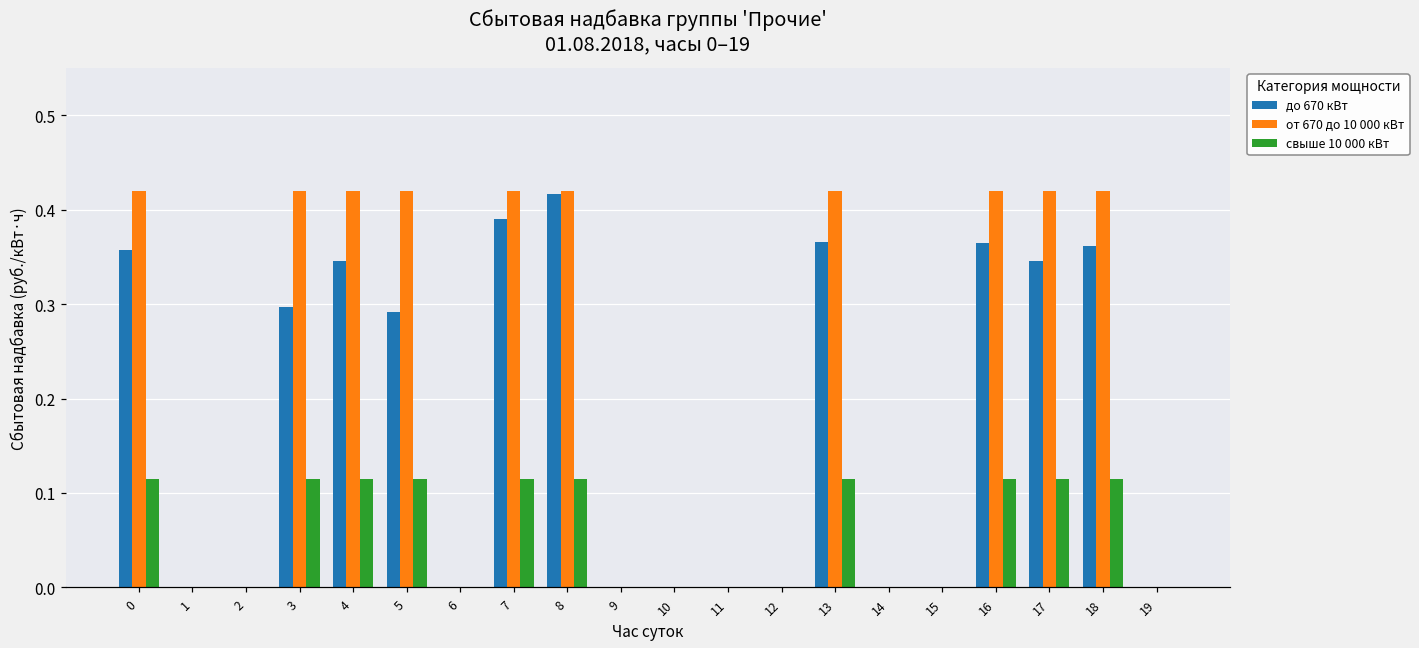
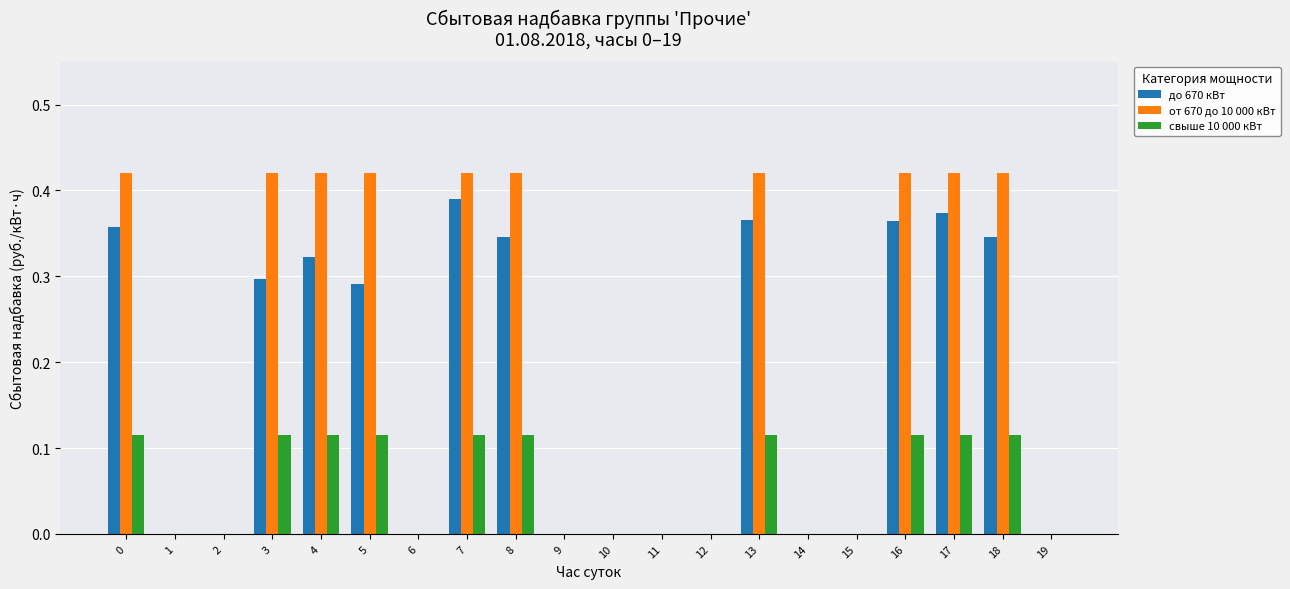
  {
    "до 670 кВт": {
      "0": 0.36,
      "1": 0.00,
      "2": 0.00,
      "3": 0.30,
-     "4": 0.35,
+     "4": 0.32,
      "5": 0.29,
      "6": 0.00,
      "7": 0.39,
-     "8": 0.42,
+     "8": 0.35,
      "9": 0.00,
      "10": 0.00,
      "11": 0.00,
      "12": 0.00,
      "13": 0.37,
      "14": 0.00,
      "15": 0.00,
      "16": 0.36,
-     "17": 0.35,
-     "18": 0.36,
+     "17": 0.37,
+     "18": 0.35,
      "19": 0.00
    },
    "от 670 до 10 000 кВт": {
      "0": 0.42,
      "1": 0.00,
      "2": 0.00,
      "3": 0.42,
      "4": 0.42,
      "5": 0.42,
      "6": 0.00,
      "7": 0.42,
      "8": 0.42,
      "9": 0.00,
      "10": 0.00,
      "11": 0.00,
      "12": 0.00,
      "13": 0.42,
      "14": 0.00,
      "15": 0.00,
      "16": 0.42,
      "17": 0.42,
      "18": 0.42,
      "19": 0.00
    },
    "свыше 10 000 кВт": {
      "0": 0.12,
      "1": 0.00,
      "2": 0.00,
      "3": 0.12,
      "4": 0.12,
      "5": 0.12,
      "6": 0.00,
      "7": 0.12,
      "8": 0.12,
      "9": 0.00,
      "10": 0.00,
      "11": 0.00,
      "12": 0.00,
      "13": 0.12,
      "14": 0.00,
      "15": 0.00,
      "16": 0.12,
      "17": 0.12,
      "18": 0.12,
      "19": 0.00
    }
  }
